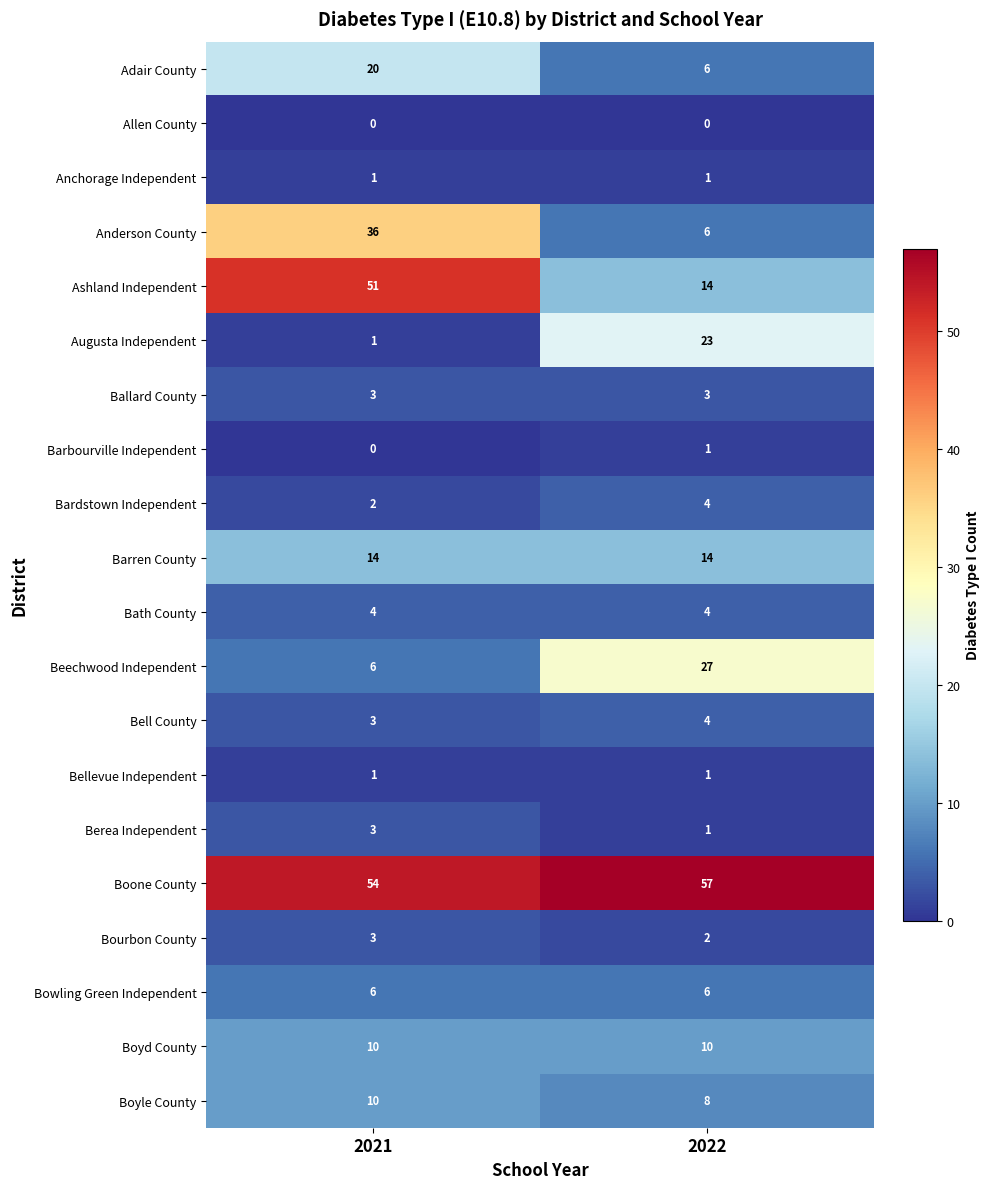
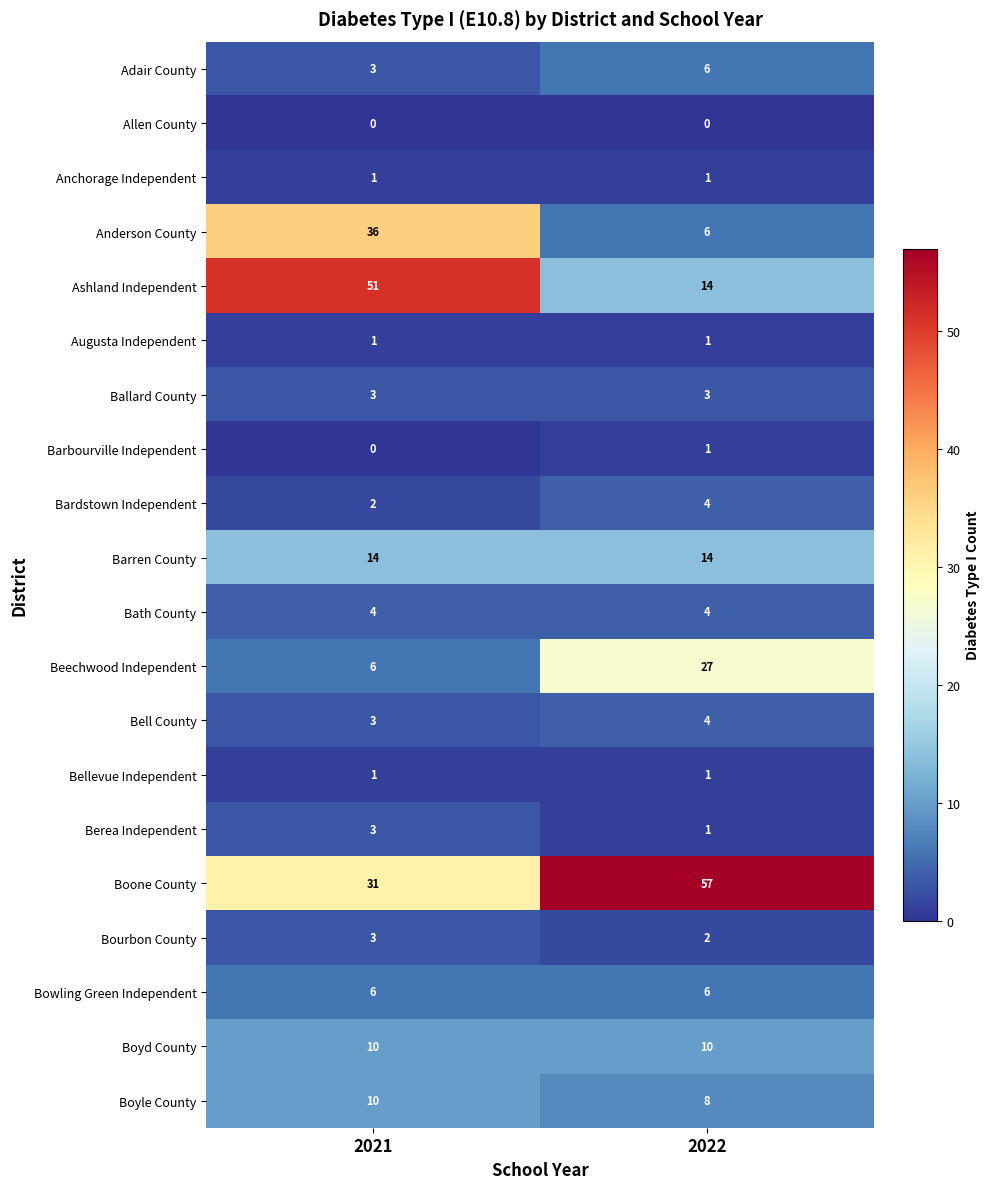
  {
    "Adair County": {
-     "2021": 20,
+     "2021": 3,
      "2022": 6
    },
    "Allen County": {
      "2021": 0,
      "2022": 0
    },
    "Anchorage Independent": {
      "2021": 1,
      "2022": 1
    },
    "Anderson County": {
      "2021": 36,
      "2022": 6
    },
    "Ashland Independent": {
      "2021": 51,
      "2022": 14
    },
    "Augusta Independent": {
      "2021": 1,
-     "2022": 23
+     "2022": 1
    },
    "Ballard County": {
      "2021": 3,
      "2022": 3
    },
    "Barbourville Independent": {
      "2021": 0,
      "2022": 1
    },
    "Bardstown Independent": {
      "2021": 2,
      "2022": 4
    },
    "Barren County": {
      "2021": 14,
      "2022": 14
    },
    "Bath County": {
      "2021": 4,
      "2022": 4
    },
    "Beechwood Independent": {
      "2021": 6,
      "2022": 27
    },
    "Bell County": {
      "2021": 3,
      "2022": 4
    },
    "Bellevue Independent": {
      "2021": 1,
      "2022": 1
    },
    "Berea Independent": {
      "2021": 3,
      "2022": 1
    },
    "Boone County": {
-     "2021": 54,
+     "2021": 31,
      "2022": 57
    },
    "Bourbon County": {
      "2021": 3,
      "2022": 2
    },
    "Bowling Green Independent": {
      "2021": 6,
      "2022": 6
    },
    "Boyd County": {
      "2021": 10,
      "2022": 10
    },
    "Boyle County": {
      "2021": 10,
      "2022": 8
    }
  }
